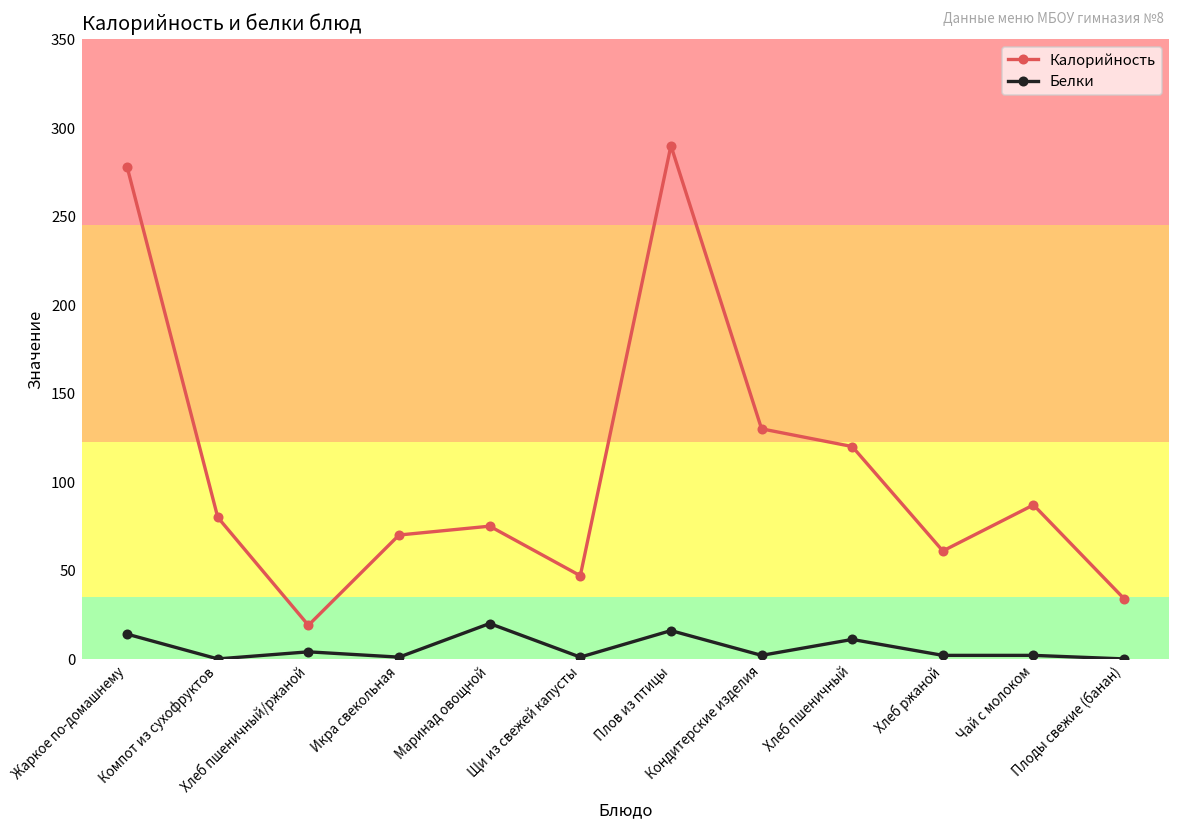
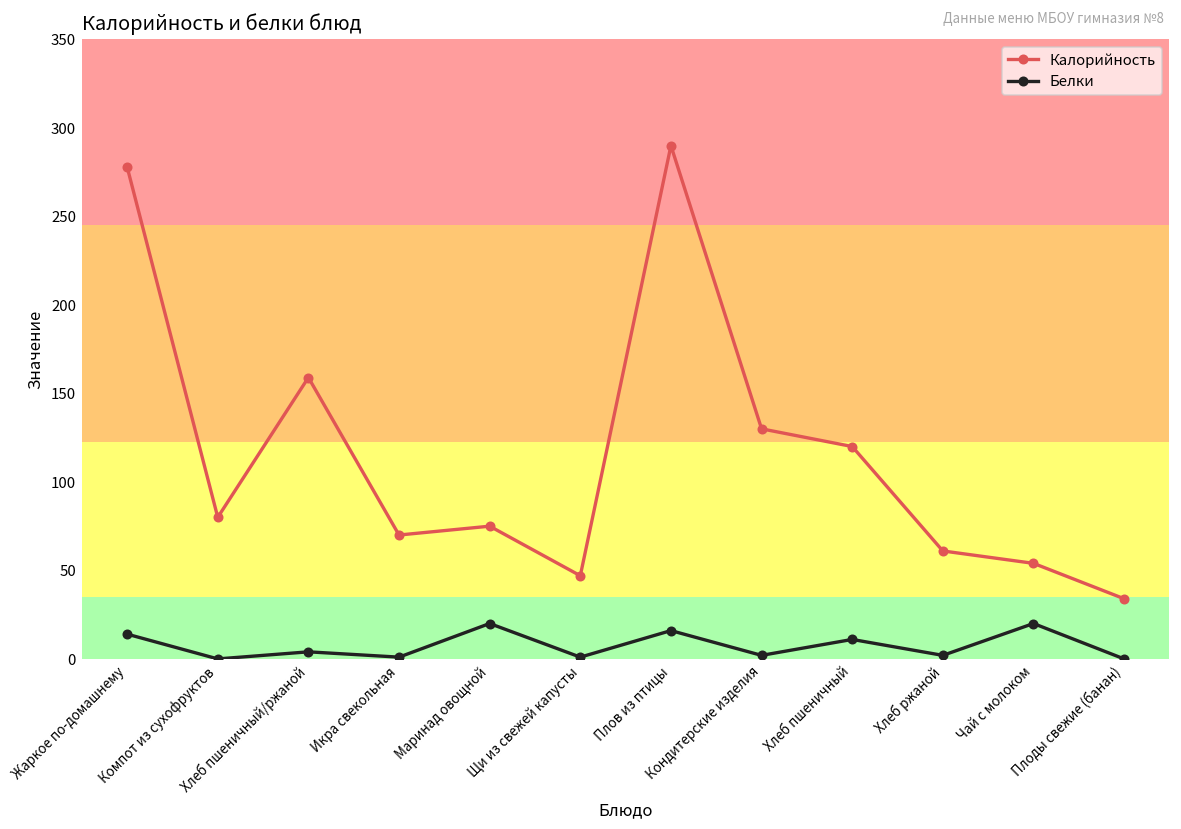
  {
    "Калорийность": {
      "Жаркое по-домашнему": 278,
      "Компот из сухофруктов": 80,
-     "Хлеб пшеничный/ржаной": 19,
+     "Хлеб пшеничный/ржаной": 159,
      "Икра свекольная": 70,
      "Маринад овощной": 75,
      "Щи из свежей капусты": 47,
      "Плов из птицы": 290,
      "Кондитерские изделия": 130,
      "Хлеб пшеничный": 120,
      "Хлеб ржаной": 61,
-     "Чай с молоком": 87,
+     "Чай с молоком": 54,
      "Плоды свежие (банан)": 34
    },
    "Белки": {
      "Жаркое по-домашнему": 14,
      "Компот из сухофруктов": 0,
      "Хлеб пшеничный/ржаной": 4,
      "Икра свекольная": 1,
      "Маринад овощной": 20,
      "Щи из свежей капусты": 1,
      "Плов из птицы": 16,
      "Кондитерские изделия": 2,
      "Хлеб пшеничный": 11,
      "Хлеб ржаной": 2,
-     "Чай с молоком": 2,
+     "Чай с молоком": 20,
      "Плоды свежие (банан)": 0
    }
  }
